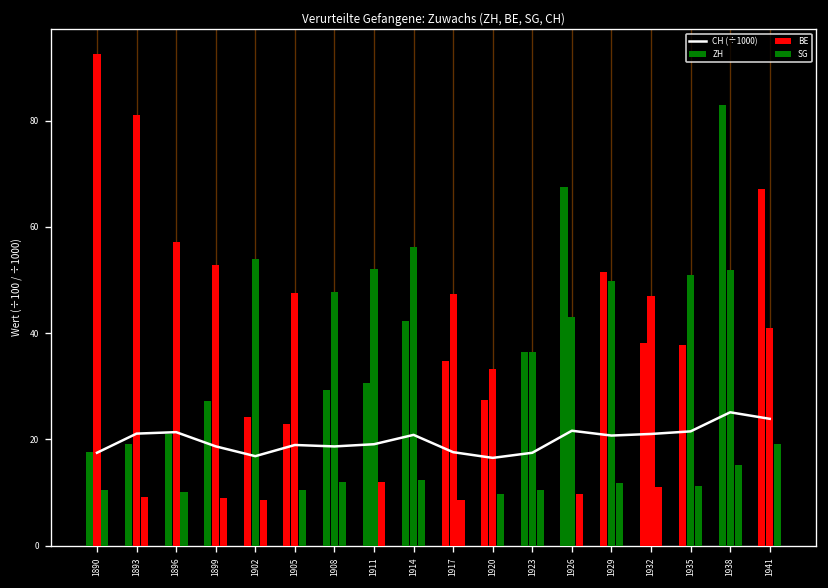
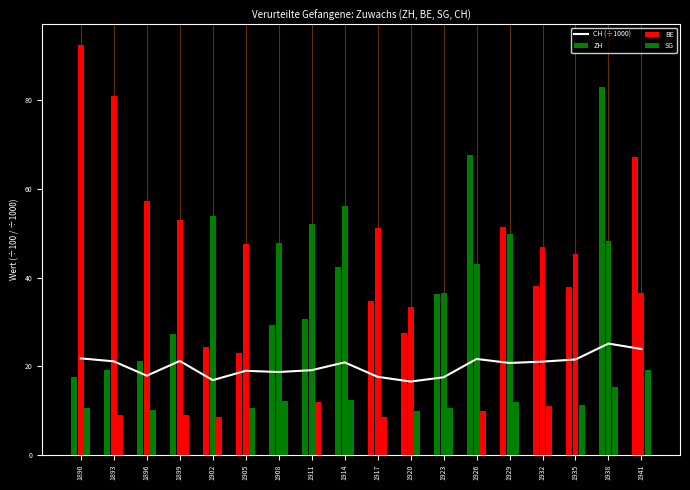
  {
    "BE": {
      "1890": 93,
      "1893": 81,
      "1896": 57,
      "1899": 53,
      "1902": 54,
      "1905": 48,
      "1908": 48,
      "1911": 52,
      "1914": 56,
-     "1917": 47,
+     "1917": 51,
      "1920": 33,
      "1923": 36,
      "1926": 43,
      "1929": 50,
      "1932": 47,
-     "1935": 51,
-     "1938": 52,
-     "1941": 41
+     "1935": 45,
+     "1938": 48,
+     "1941": 37
    },
    "CH (÷1000)": {
-     "1890": 17,
+     "1890": 22,
      "1893": 21,
-     "1896": 21,
-     "1899": 19,
+     "1896": 18,
+     "1899": 21,
      "1902": 17,
      "1905": 19,
      "1908": 19,
      "1911": 19,
      "1914": 21,
      "1917": 18,
      "1920": 17,
      "1923": 17,
      "1926": 22,
      "1929": 21,
      "1932": 21,
      "1935": 22,
      "1938": 25,
      "1941": 24
    }
  }
